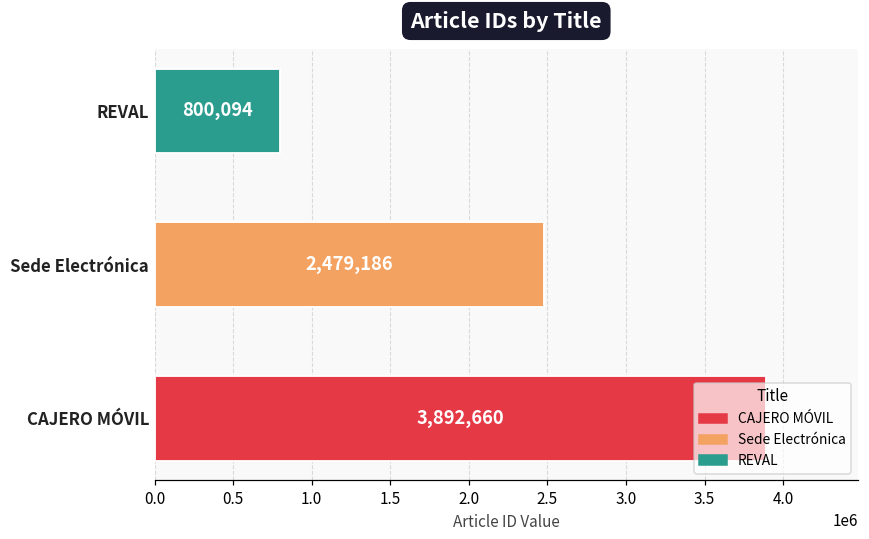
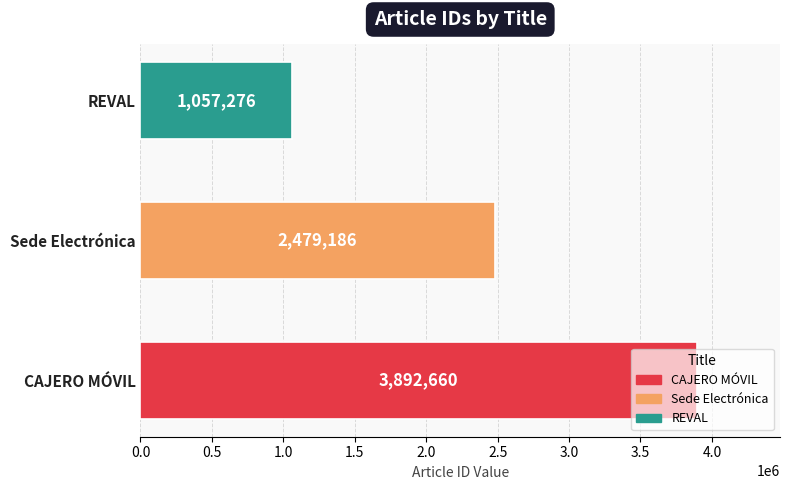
  {
-   "REVAL": "800,094",
+   "REVAL": "1,057,276",
    "Sede Electrónica": "2,479,186"
  }
